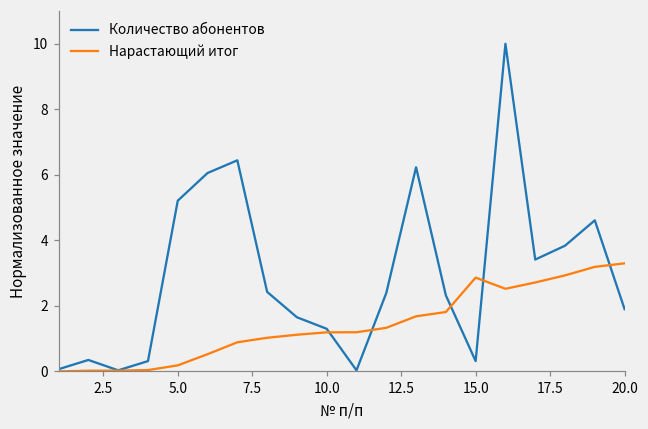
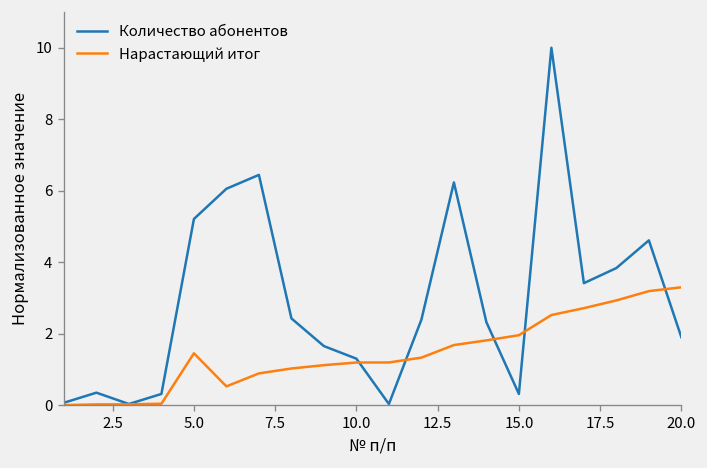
  {
    "Количество абонентов": {
      "5.0": 5.2,
      "10.0": 1.3,
      "15.0": 0.3,
      "20.0": 1.9
    },
    "Нарастающий итог": {
-     "5.0": 0.2,
+     "5.0": 1.5,
      "10.0": 1.2,
-     "15.0": 2.9,
+     "15.0": 2.0,
      "20.0": 3.3
    }
  }
